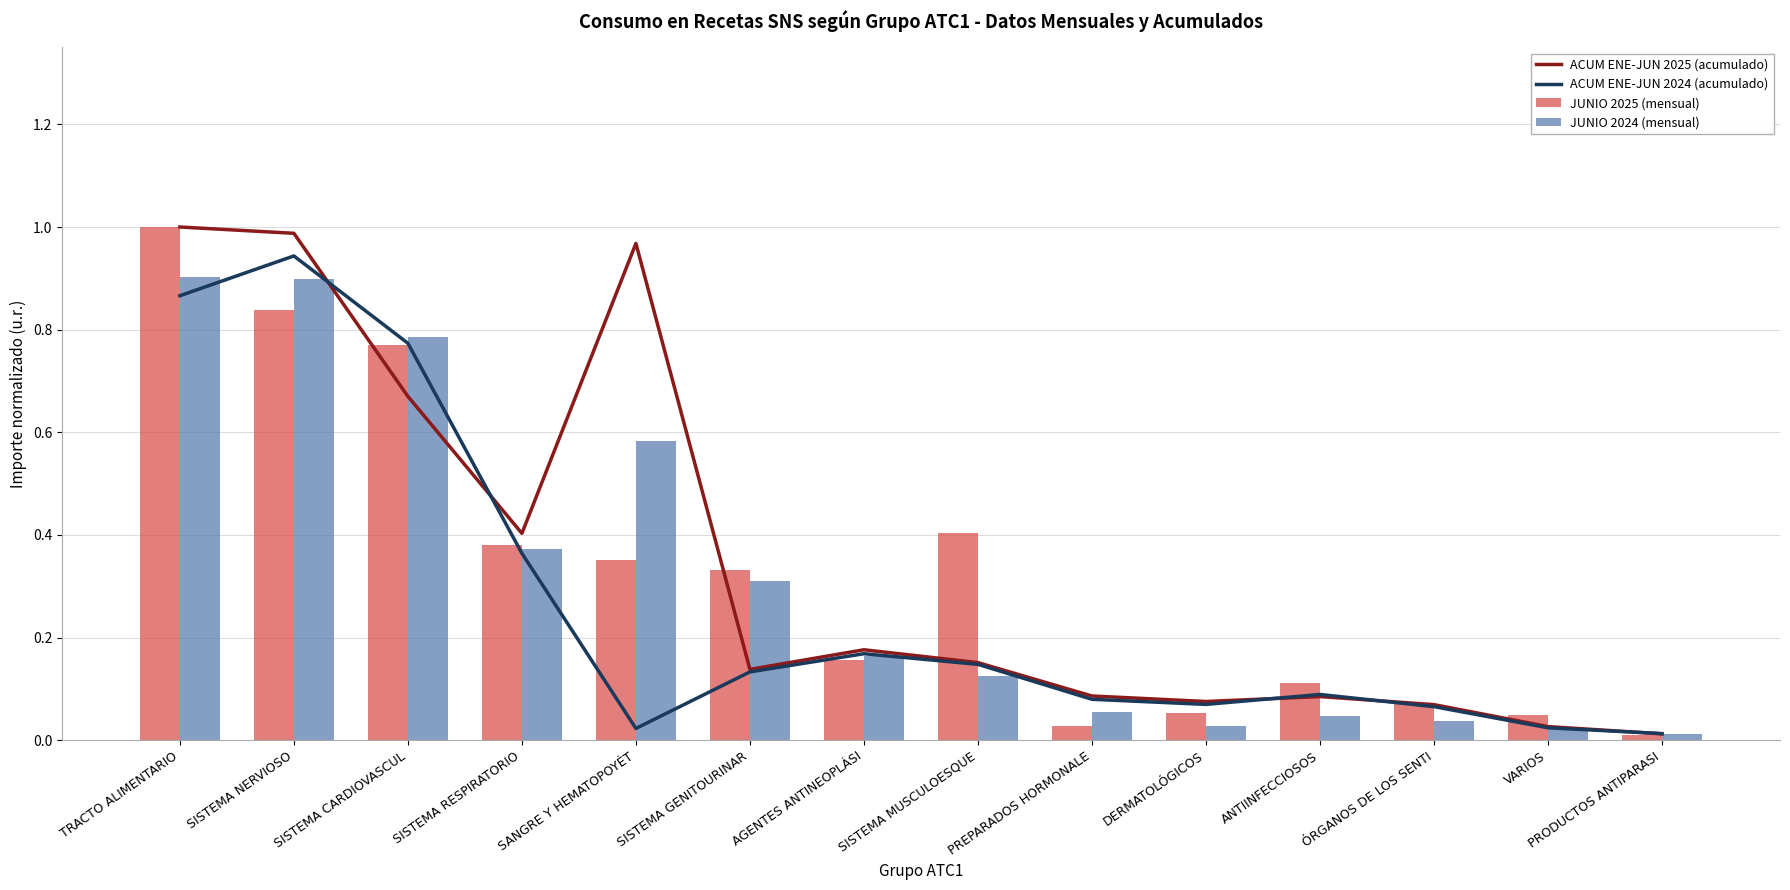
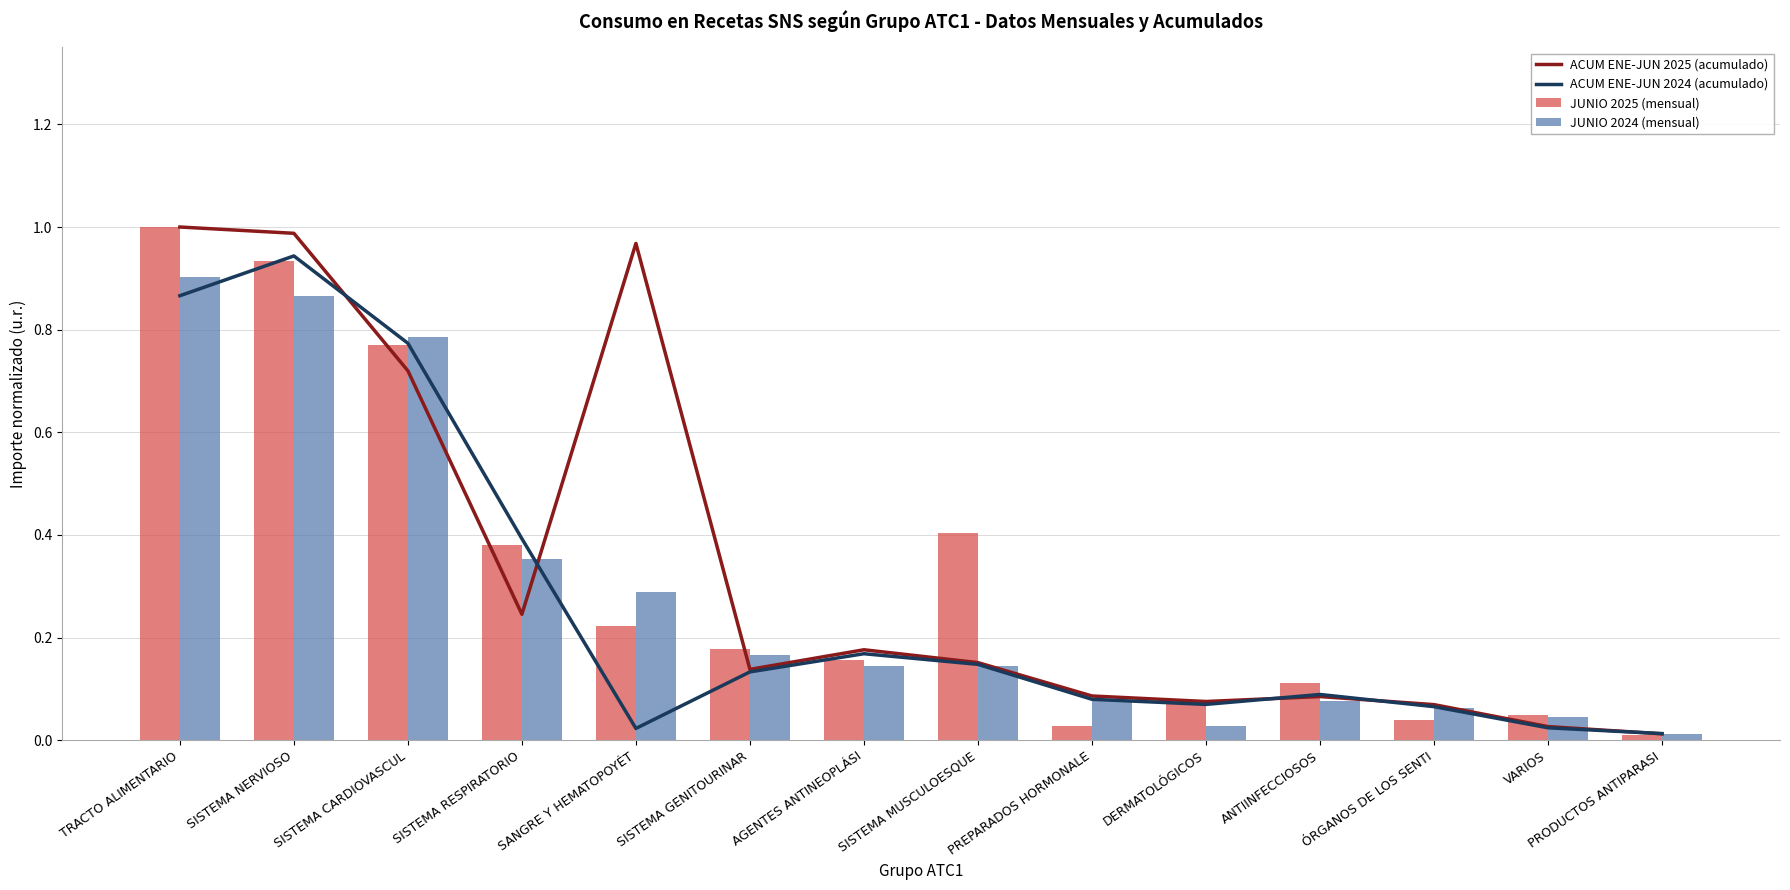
  {
    "JUNIO 2025 (mensual)": {
      "TRACTO ALIMENTARIO": 1.00,
-     "SISTEMA NERVIOSO": 0.84,
+     "SISTEMA NERVIOSO": 0.93,
      "SISTEMA CARDIOVASCUL": 0.77,
      "SISTEMA RESPIRATORIO": 0.38,
-     "SANGRE Y HEMATOPOYÉT": 0.35,
-     "SISTEMA GENITOURINAR": 0.33,
+     "SANGRE Y HEMATOPOYÉT": 0.22,
+     "SISTEMA GENITOURINAR": 0.18,
      "AGENTES ANTINEOPLÁSI": 0.16,
      "SISTEMA MUSCULOESQUE": 0.40,
      "PREPARADOS HORMONALE": 0.03,
-     "DERMATOLÓGICOS": 0.05,
+     "DERMATOLÓGICOS": 0.08,
      "ANTIINFECCIOSOS": 0.11,
-     "ÓRGANOS DE LOS SENTI": 0.07,
+     "ÓRGANOS DE LOS SENTI": 0.04,
      "VARIOS": 0.05,
      "PRODUCTOS ANTIPARASI": 0.01
    },
    "ACUM ENE-JUN 2025 (acumulado)": {
      "TRACTO ALIMENTARIO": 1.00,
      "SISTEMA NERVIOSO": 0.99,
-     "SISTEMA CARDIOVASCUL": 0.67,
-     "SISTEMA RESPIRATORIO": 0.40,
+     "SISTEMA CARDIOVASCUL": 0.72,
+     "SISTEMA RESPIRATORIO": 0.25,
      "SANGRE Y HEMATOPOYÉT": 0.97,
      "AGENTES ANTINEOPLÁSI": 0.18,
      "PREPARADOS HORMONALE": 0.09,
      "DERMATOLÓGICOS": 0.08
    },
    "ACUM ENE-JUN 2024 (acumulado)": {
      "TRACTO ALIMENTARIO": 0.87,
      "SISTEMA NERVIOSO": 0.94,
      "SISTEMA CARDIOVASCUL": 0.77,
-     "SISTEMA RESPIRATORIO": 0.36,
+     "SISTEMA RESPIRATORIO": 0.39,
      "SANGRE Y HEMATOPOYÉT": 0.02,
      "AGENTES ANTINEOPLÁSI": 0.17,
      "PREPARADOS HORMONALE": 0.08,
      "DERMATOLÓGICOS": 0.07
    },
    "JUNIO 2024 (mensual)": {
      "TRACTO ALIMENTARIO": 0.90,
-     "SISTEMA NERVIOSO": 0.90,
+     "SISTEMA NERVIOSO": 0.87,
      "SISTEMA CARDIOVASCUL": 0.79,
-     "SISTEMA RESPIRATORIO": 0.37,
-     "SANGRE Y HEMATOPOYÉT": 0.58,
-     "SISTEMA GENITOURINAR": 0.31,
-     "AGENTES ANTINEOPLÁSI": 0.16,
-     "SISTEMA MUSCULOESQUE": 0.13,
-     "PREPARADOS HORMONALE": 0.05,
+     "SISTEMA RESPIRATORIO": 0.35,
+     "SANGRE Y HEMATOPOYÉT": 0.29,
+     "SISTEMA GENITOURINAR": 0.17,
+     "AGENTES ANTINEOPLÁSI": 0.15,
+     "SISTEMA MUSCULOESQUE": 0.14,
+     "PREPARADOS HORMONALE": 0.08,
      "DERMATOLÓGICOS": 0.03,
-     "ANTIINFECCIOSOS": 0.05,
-     "ÓRGANOS DE LOS SENTI": 0.04,
-     "VARIOS": 0.02,
+     "ANTIINFECCIOSOS": 0.08,
+     "ÓRGANOS DE LOS SENTI": 0.06,
+     "VARIOS": 0.04,
      "PRODUCTOS ANTIPARASI": 0.01
    }
  }
